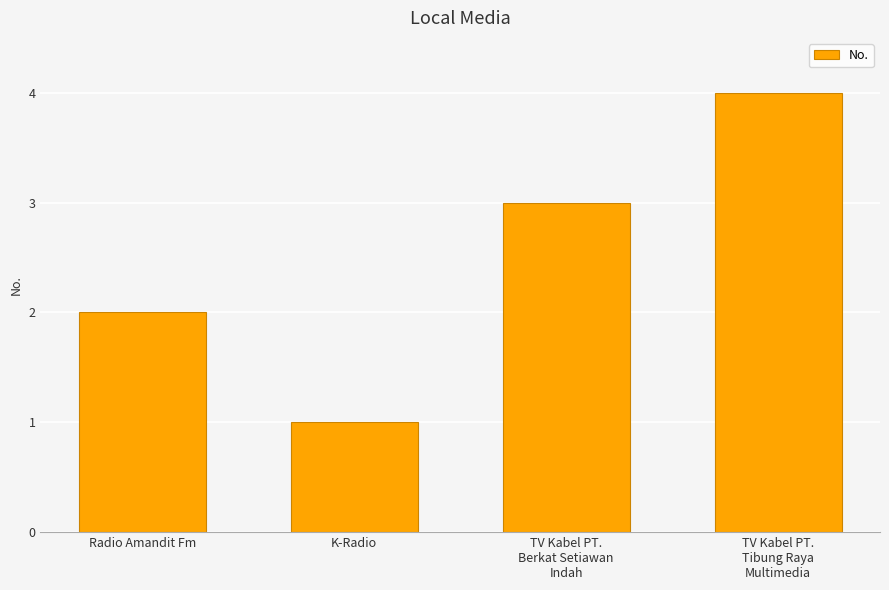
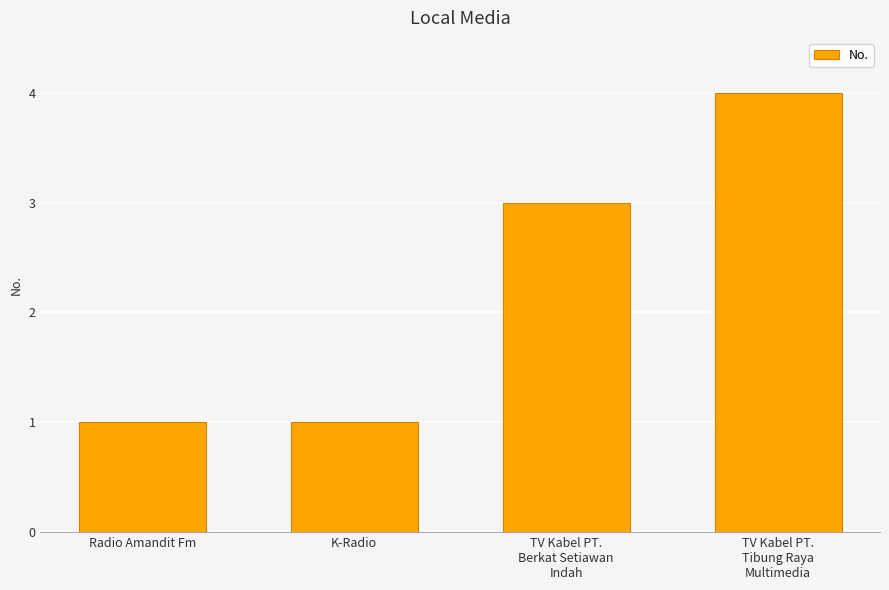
  {
-   "Radio Amandit Fm": 2,
+   "Radio Amandit Fm": 1,
    "K-Radio": 1,
    "TV Kabel PT. Berkat Setiawan Indah": 3,
    "TV Kabel PT. Tibung Raya Multimedia": 4
  }
